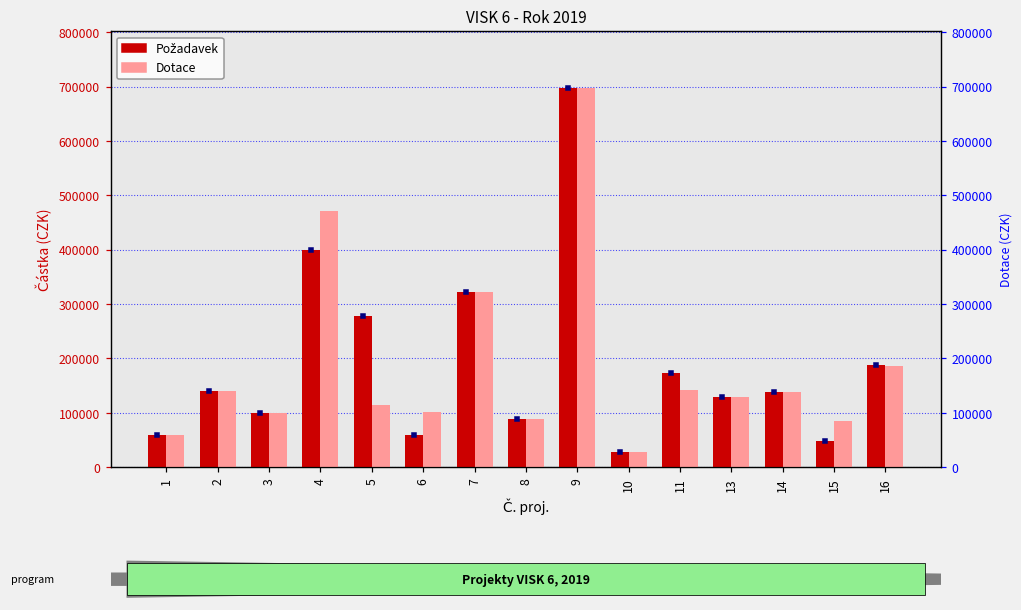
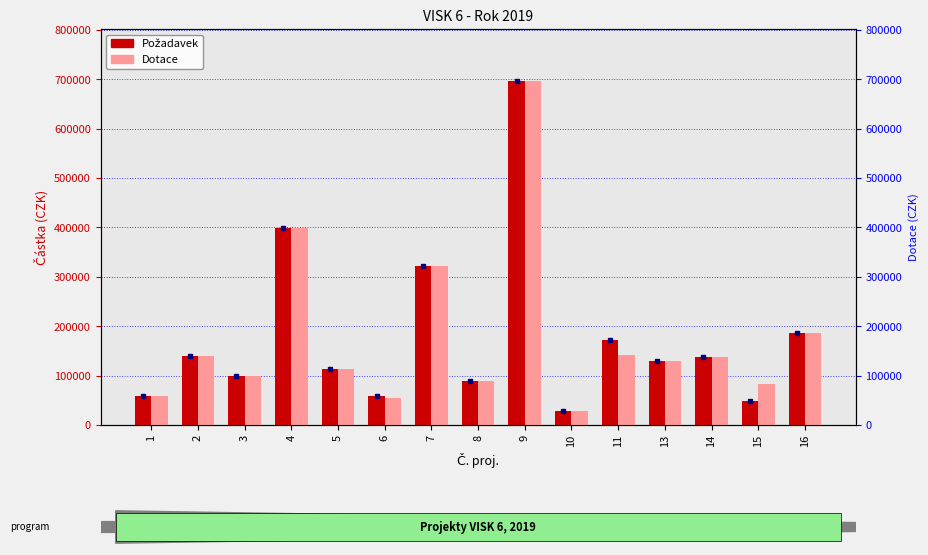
  {
    "Požadavek": {
      "1": 60000,
      "2": 140000,
      "3": 100000,
      "4": 400000,
-     "5": 280000,
+     "5": 110000,
      "6": 60000,
      "7": 320000,
      "8": 90000,
      "9": 700000,
      "10": 30000,
      "11": 170000,
      "13": 130000,
      "14": 140000,
      "15": 50000,
      "16": 190000
    },
    "Dotace": {
      "1": 60000,
      "2": 140000,
      "3": 100000,
-     "4": 470000,
+     "4": 400000,
      "5": 110000,
-     "6": 100000,
+     "6": 50000,
      "7": 320000,
      "8": 90000,
      "9": 700000,
      "10": 30000,
      "11": 140000,
      "13": 130000,
      "14": 140000,
      "15": 80000,
      "16": 190000
    }
  }
